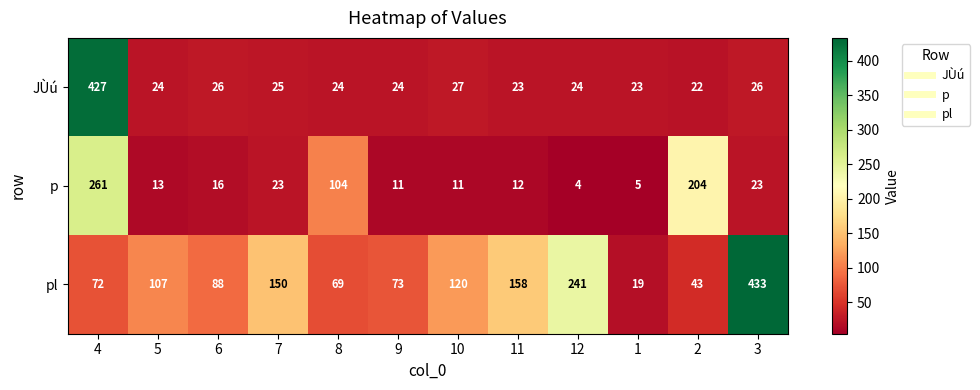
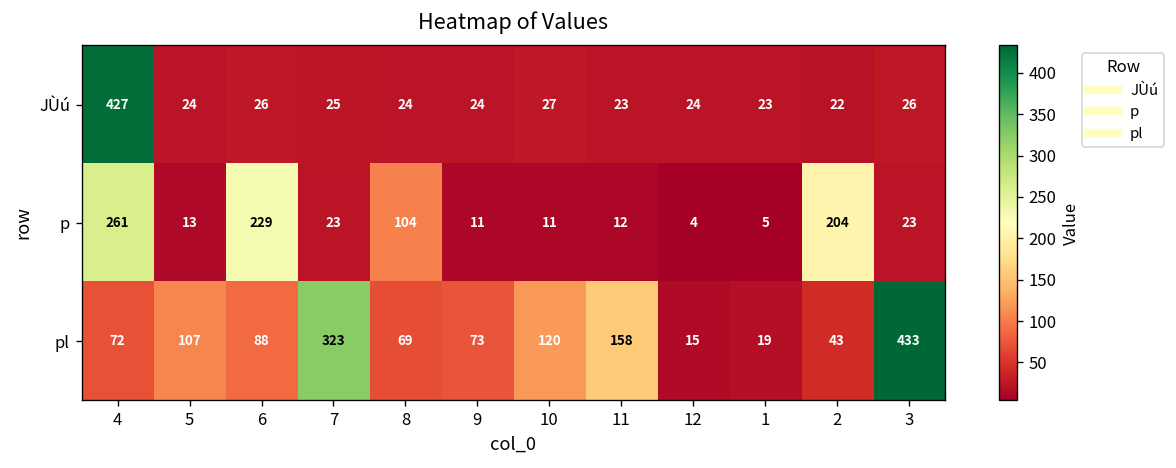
  {
    "JÙú": {
      "4": 427,
      "5": 24,
      "6": 26,
      "7": 25,
      "8": 24,
      "9": 24,
      "10": 27,
      "11": 23,
      "12": 24,
      "1": 23,
      "2": 22,
      "3": 26
    },
    "p": {
      "4": 261,
      "5": 13,
-     "6": 16,
+     "6": 229,
      "7": 23,
      "8": 104,
      "9": 11,
      "10": 11,
      "11": 12,
      "12": 4,
      "1": 5,
      "2": 204,
      "3": 23
    },
    "pl": {
      "4": 72,
      "5": 107,
      "6": 88,
-     "7": 150,
+     "7": 323,
      "8": 69,
      "9": 73,
      "10": 120,
      "11": 158,
-     "12": 241,
+     "12": 15,
      "1": 19,
      "2": 43,
      "3": 433
    }
  }
